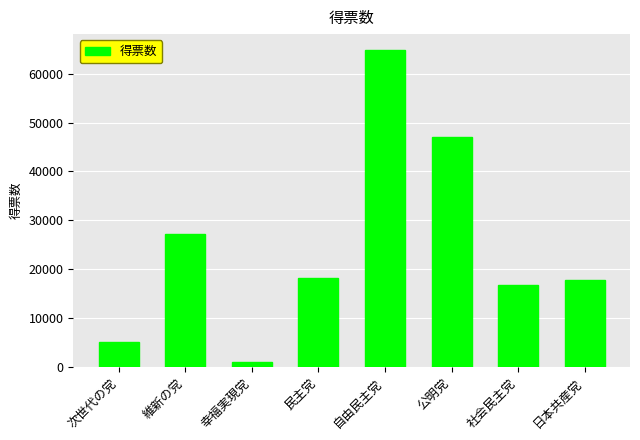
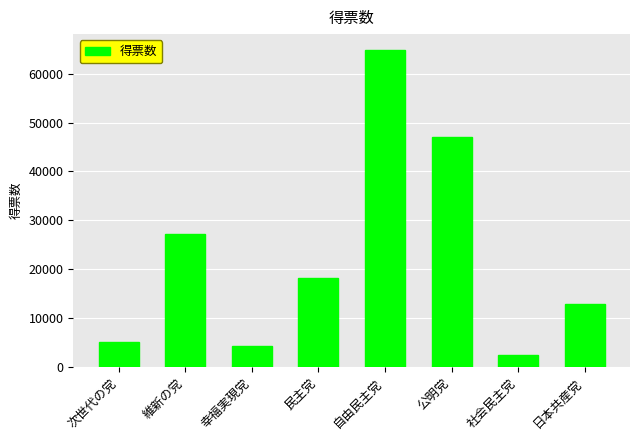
  {
    "次世代の党": 5000,
    "維新の党": 27000,
-   "幸福実現党": 1000,
+   "幸福実現党": 4000,
    "民主党": 18000,
    "自由民主党": 65000,
    "公明党": 47000,
-   "社会民主党": 17000,
-   "日本共産党": 18000
+   "社会民主党": 2000,
+   "日本共産党": 13000
  }
